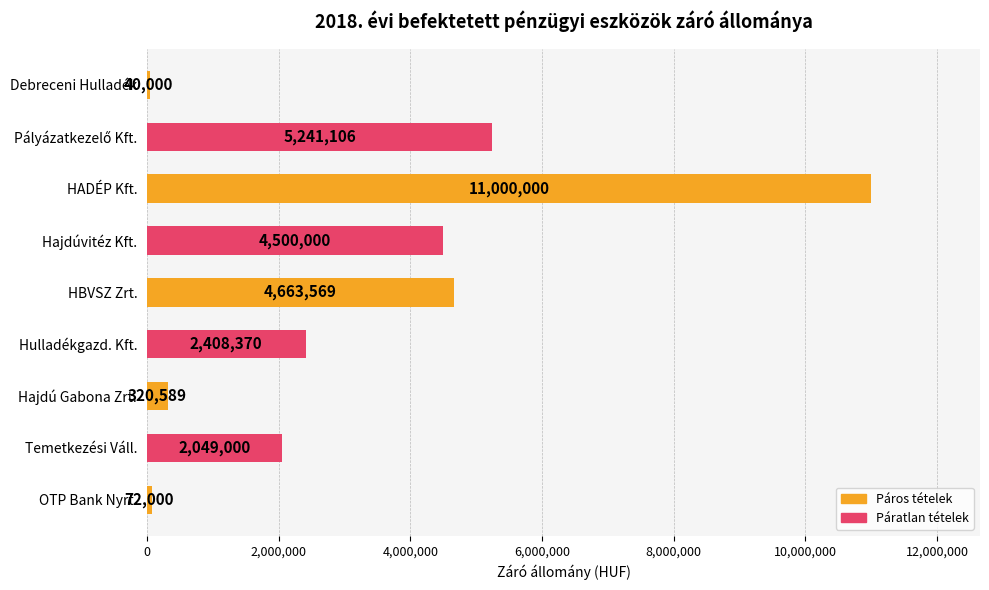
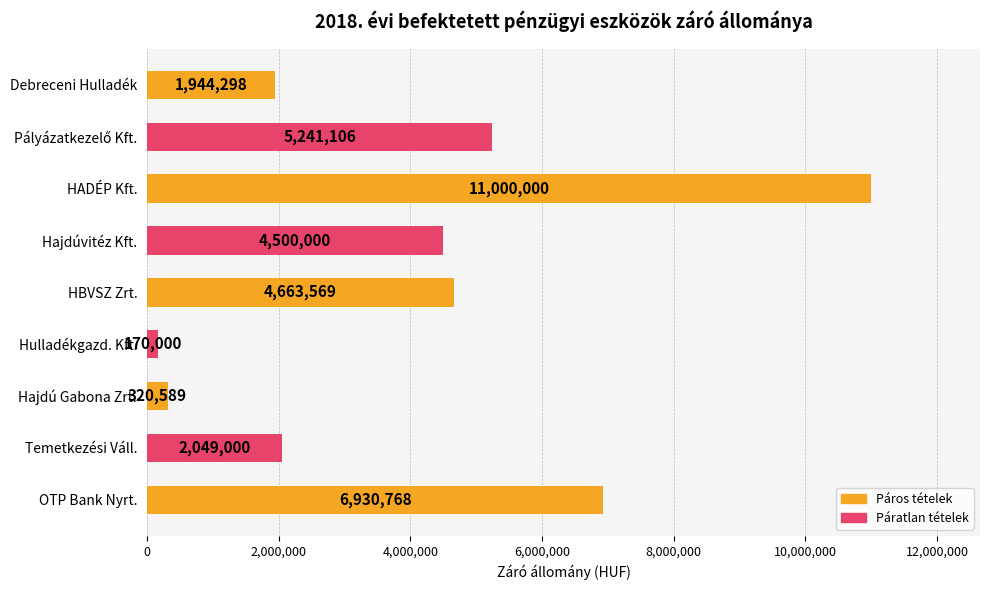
  {
-   "Debreceni Hulladék": "40,000",
+   "Debreceni Hulladék": "1,944,298",
    "Pályázatkezelő Kft.": "5,241,106",
    "HADÉP Kft.": "11,000,000",
    "Hajdúvitéz Kft.": "4,500,000",
    "HBVSZ Zrt.": "4,663,569",
-   "Hulladékgazd. Kft.": "2,408,370",
+   "Hulladékgazd. Kft.": "170,000",
    "Hajdú Gabona Zrt.": "320,589",
    "Temetkezési Váll.": "2,049,000",
-   "OTP Bank Nyrt.": "72,000"
+   "OTP Bank Nyrt.": "6,930,768"
  }
